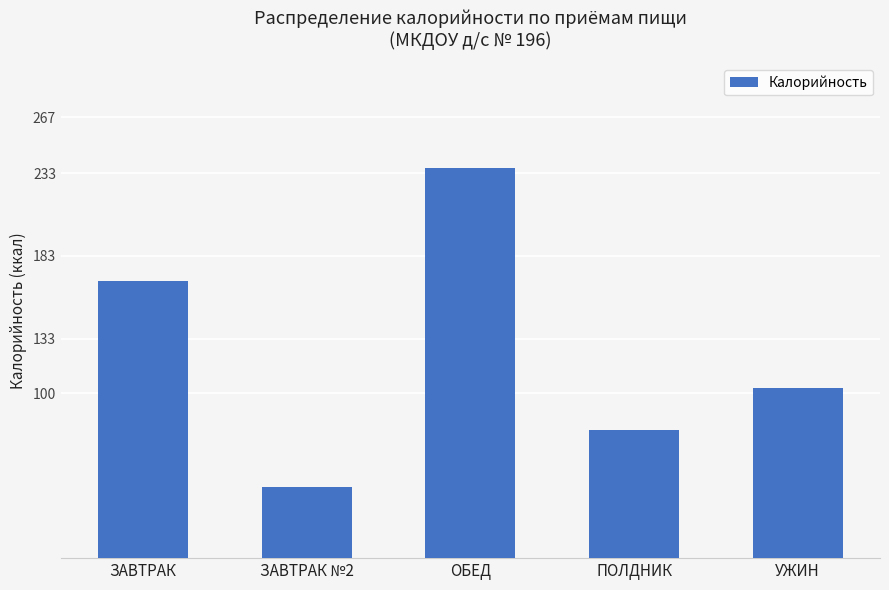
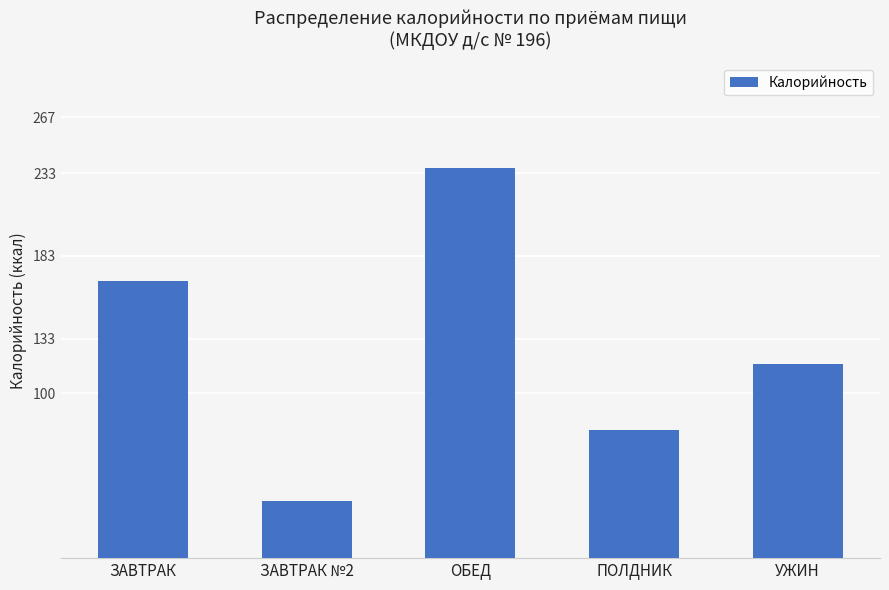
  {
    "ЗАВТРАК": 168,
-   "ЗАВТРАК №2": 43,
+   "ЗАВТРАК №2": 35,
    "ОБЕД": 236,
    "ПОЛДНИК": 77,
-   "УЖИН": 103
+   "УЖИН": 118
  }
